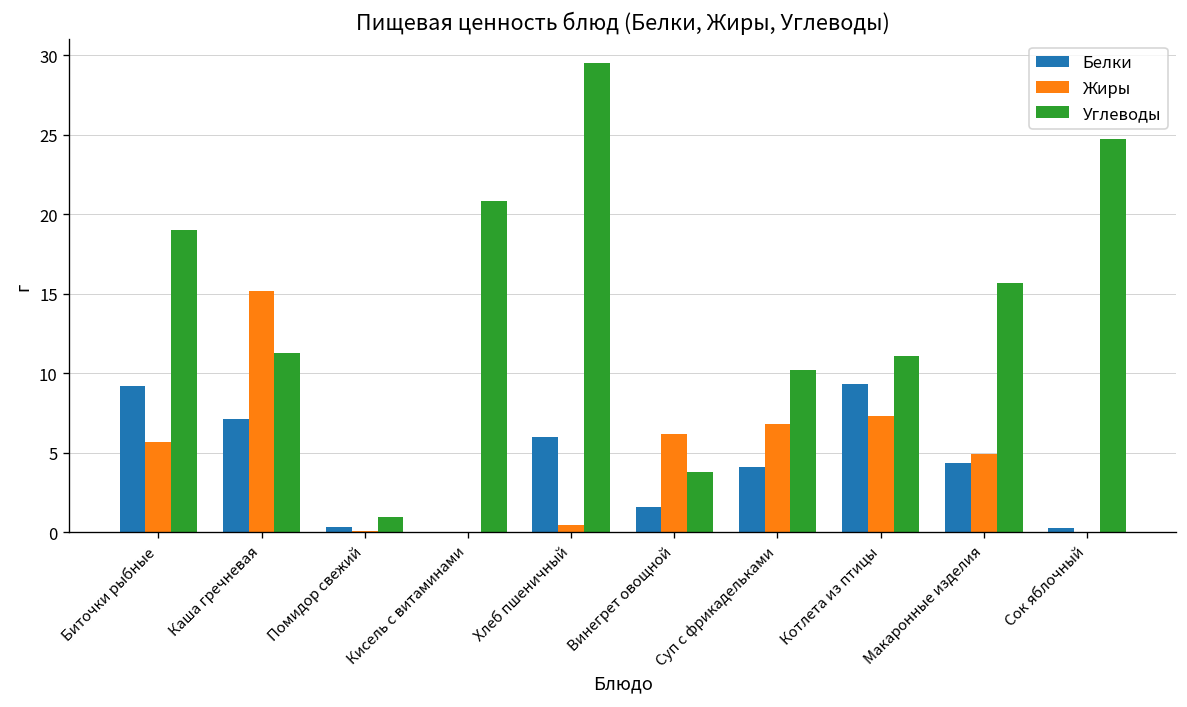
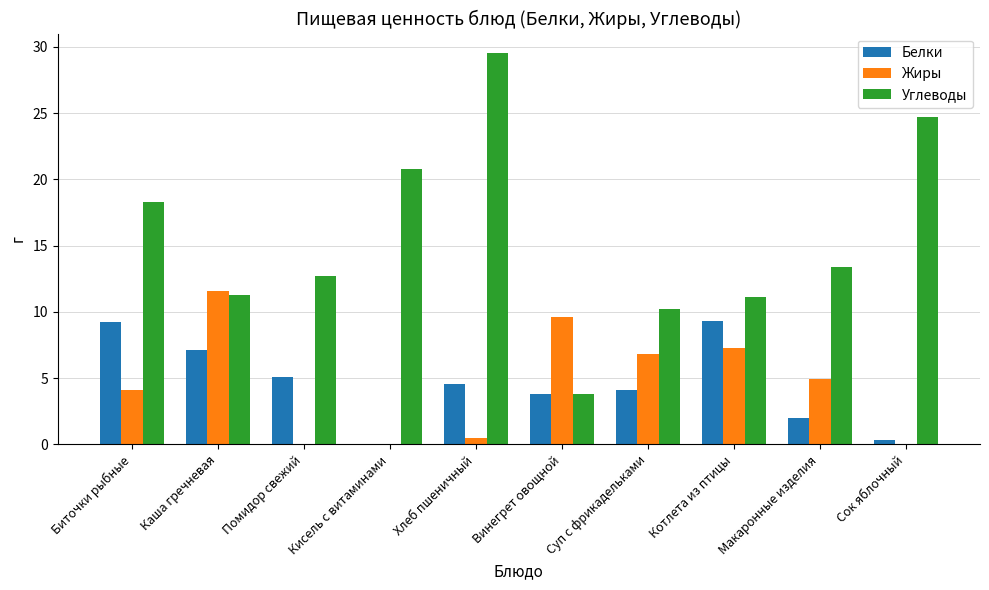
  {
    "Белки": {
      "Биточки рыбные": 9.2,
      "Каша гречневая": 7.1,
-     "Помидор свежий": 0.4,
+     "Помидор свежий": 5.1,
      "Кисель с витаминами": 0.0,
-     "Хлеб пшеничный": 6.0,
-     "Винегрет овощной": 1.6,
+     "Хлеб пшеничный": 4.6,
+     "Винегрет овощной": 3.8,
      "Суп с фрикадельками": 4.1,
      "Котлета из птицы": 9.3,
-     "Макаронные изделия": 4.4,
+     "Макаронные изделия": 2.0,
      "Сок яблочный": 0.3
    },
    "Жиры": {
-     "Биточки рыбные": 5.7,
-     "Каша гречневая": 15.1,
+     "Биточки рыбные": 4.1,
+     "Каша гречневая": 11.6,
      "Кисель с витаминами": 0.0,
      "Хлеб пшеничный": 0.5,
-     "Винегрет овощной": 6.2,
+     "Винегрет овощной": 9.6,
      "Суп с фрикадельками": 6.8,
      "Котлета из птицы": 7.3,
      "Макаронные изделия": 5.0,
      "Сок яблочный": 0.0
    },
    "Углеводы": {
-     "Биточки рыбные": 19.0,
+     "Биточки рыбные": 18.3,
      "Каша гречневая": 11.3,
-     "Помидор свежий": 1.0,
+     "Помидор свежий": 12.7,
      "Кисель с витаминами": 20.8,
      "Хлеб пшеничный": 29.5,
      "Винегрет овощной": 3.8,
      "Суп с фрикадельками": 10.2,
      "Котлета из птицы": 11.1,
-     "Макаронные изделия": 15.7,
+     "Макаронные изделия": 13.4,
      "Сок яблочный": 24.7
    }
  }
